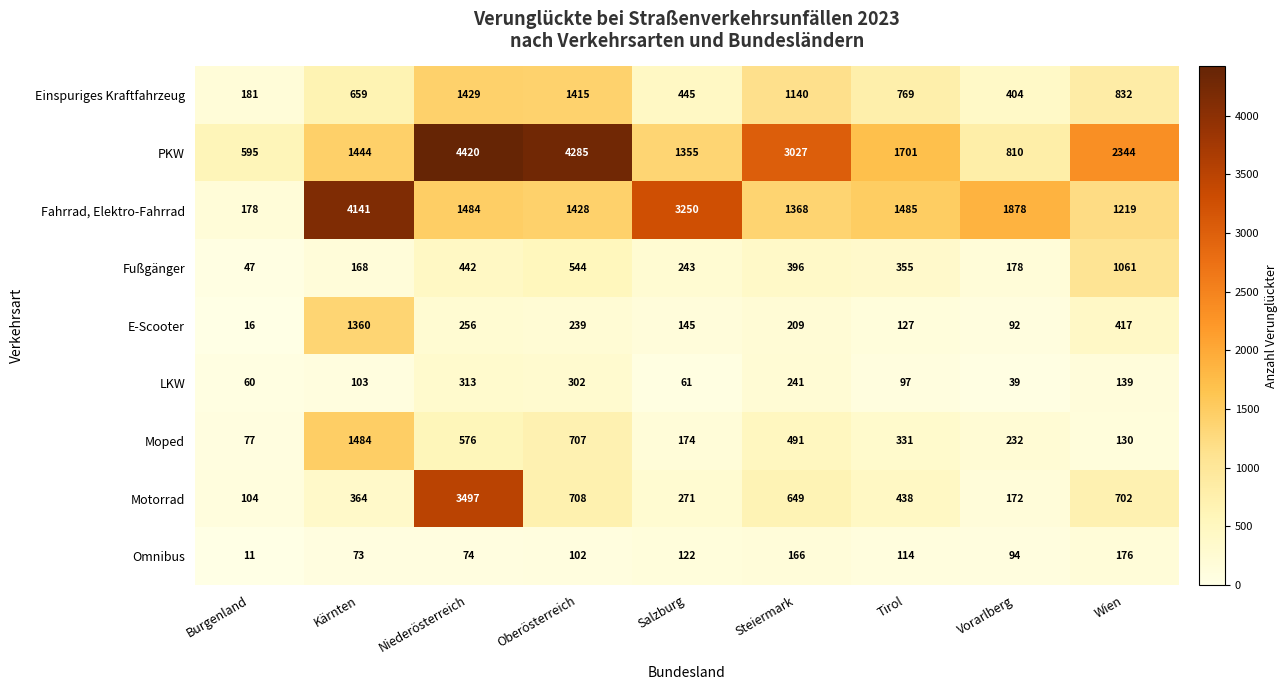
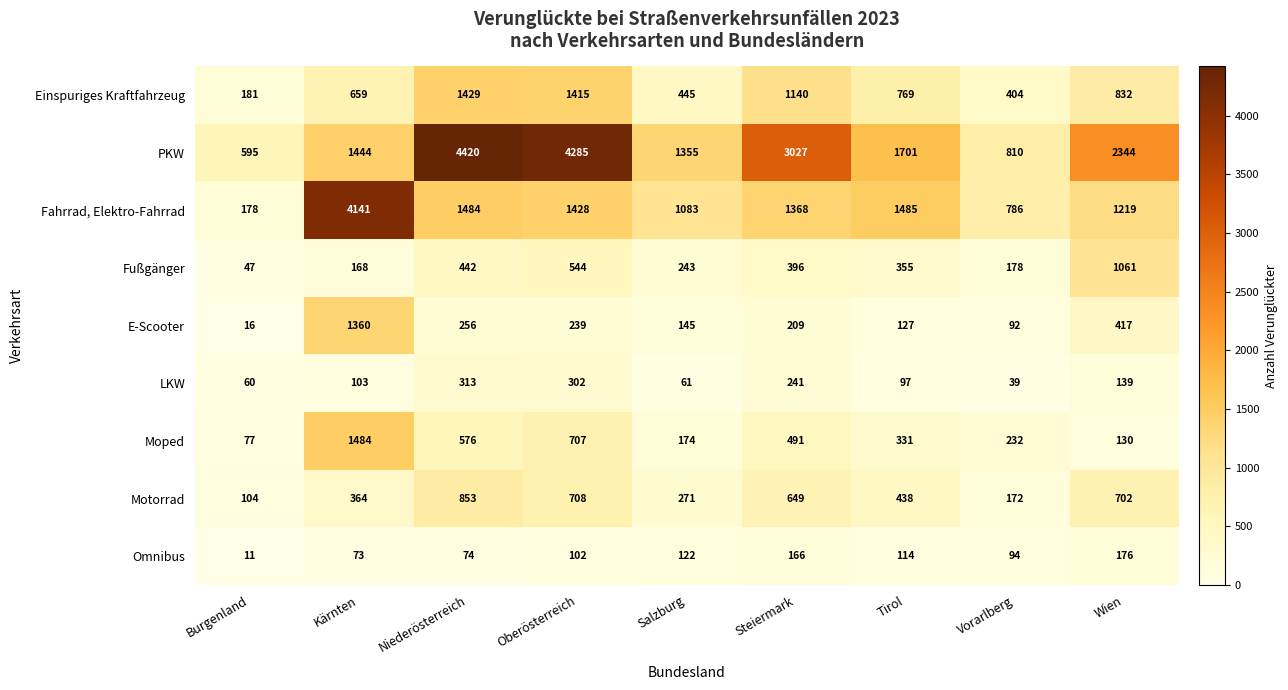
  {
    "Einspuriges Kraftfahrzeug": {
      "Burgenland": 181,
      "Kärnten": 659,
      "Niederösterreich": 1429,
      "Oberösterreich": 1415,
      "Salzburg": 445,
      "Steiermark": 1140,
      "Tirol": 769,
      "Vorarlberg": 404,
      "Wien": 832
    },
    "PKW": {
      "Burgenland": 595,
      "Kärnten": 1444,
      "Niederösterreich": 4420,
      "Oberösterreich": 4285,
      "Salzburg": 1355,
      "Steiermark": 3027,
      "Tirol": 1701,
      "Vorarlberg": 810,
      "Wien": 2344
    },
    "Fahrrad, Elektro-Fahrrad": {
      "Burgenland": 178,
      "Kärnten": 4141,
      "Niederösterreich": 1484,
      "Oberösterreich": 1428,
-     "Salzburg": 3250,
+     "Salzburg": 1083,
      "Steiermark": 1368,
      "Tirol": 1485,
-     "Vorarlberg": 1878,
+     "Vorarlberg": 786,
      "Wien": 1219
    },
    "Fußgänger": {
      "Burgenland": 47,
      "Kärnten": 168,
      "Niederösterreich": 442,
      "Oberösterreich": 544,
      "Salzburg": 243,
      "Steiermark": 396,
      "Tirol": 355,
      "Vorarlberg": 178,
      "Wien": 1061
    },
    "E-Scooter": {
      "Burgenland": 16,
      "Kärnten": 1360,
      "Niederösterreich": 256,
      "Oberösterreich": 239,
      "Salzburg": 145,
      "Steiermark": 209,
      "Tirol": 127,
      "Vorarlberg": 92,
      "Wien": 417
    },
    "LKW": {
      "Burgenland": 60,
      "Kärnten": 103,
      "Niederösterreich": 313,
      "Oberösterreich": 302,
      "Salzburg": 61,
      "Steiermark": 241,
      "Tirol": 97,
      "Vorarlberg": 39,
      "Wien": 139
    },
    "Moped": {
      "Burgenland": 77,
      "Kärnten": 1484,
      "Niederösterreich": 576,
      "Oberösterreich": 707,
      "Salzburg": 174,
      "Steiermark": 491,
      "Tirol": 331,
      "Vorarlberg": 232,
      "Wien": 130
    },
    "Motorrad": {
      "Burgenland": 104,
      "Kärnten": 364,
-     "Niederösterreich": 3497,
+     "Niederösterreich": 853,
      "Oberösterreich": 708,
      "Salzburg": 271,
      "Steiermark": 649,
      "Tirol": 438,
      "Vorarlberg": 172,
      "Wien": 702
    },
    "Omnibus": {
      "Burgenland": 11,
      "Kärnten": 73,
      "Niederösterreich": 74,
      "Oberösterreich": 102,
      "Salzburg": 122,
      "Steiermark": 166,
      "Tirol": 114,
      "Vorarlberg": 94,
      "Wien": 176
    }
  }
